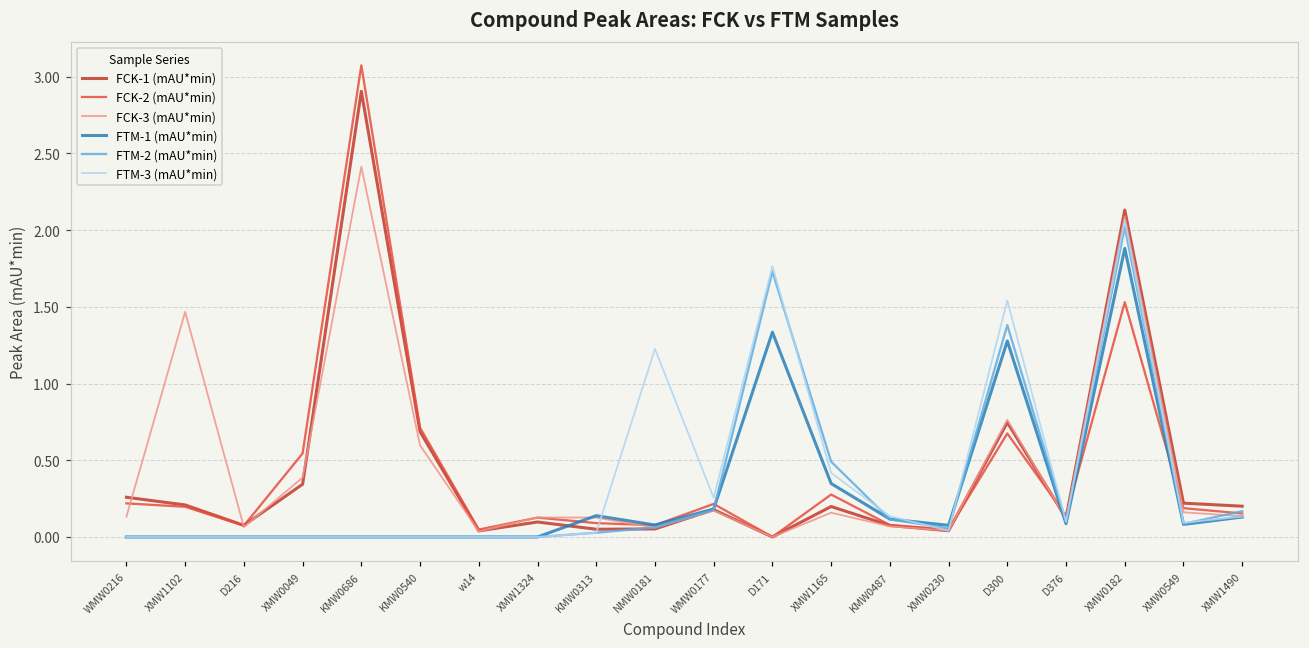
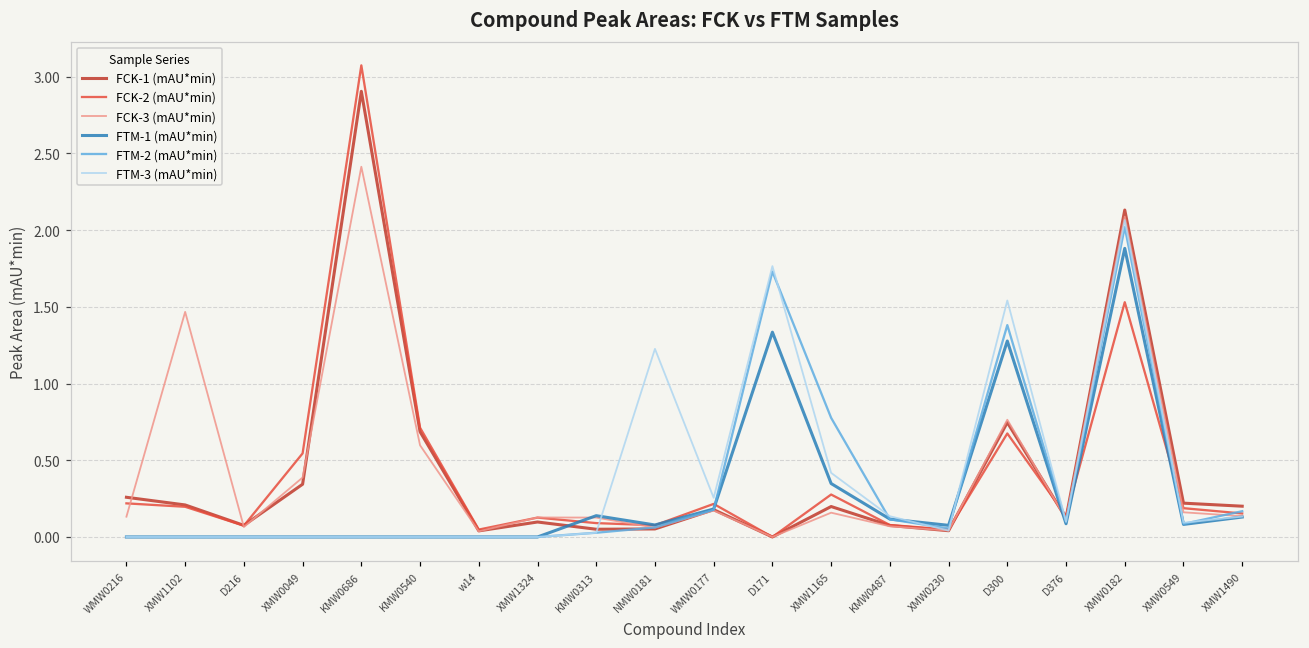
  {
    "FCK-3 (mAU*min)": {
      "WMW0216": 0.13,
      "XMW1102": 1.47,
      "XMW0049": 0.39,
      "KMW0686": 2.41,
      "KMW0540": 0.60,
      "XMW1165": 0.16,
      "XMW0182": 2.09,
      "XMW0549": 0.16
    },
    "FTM-1 (mAU*min)": {
      "D171": 1.33,
      "XMW1165": 0.35,
      "XMW0230": 0.08,
      "D300": 1.28,
      "XMW0182": 1.88
    },
    "FTM-2 (mAU*min)": {
      "D171": 1.73,
-     "XMW1165": 0.49,
+     "XMW1165": 0.78,
      "D300": 1.38,
      "XMW0182": 2.02
    },
    "FTM-3 (mAU*min)": {
      "NMW0181": 1.23,
      "WMW0177": 0.26,
      "D171": 1.77,
      "XMW1165": 0.42,
      "KMW0487": 0.14,
      "D300": 1.54,
      "XMW0182": 2.07
    }
  }
